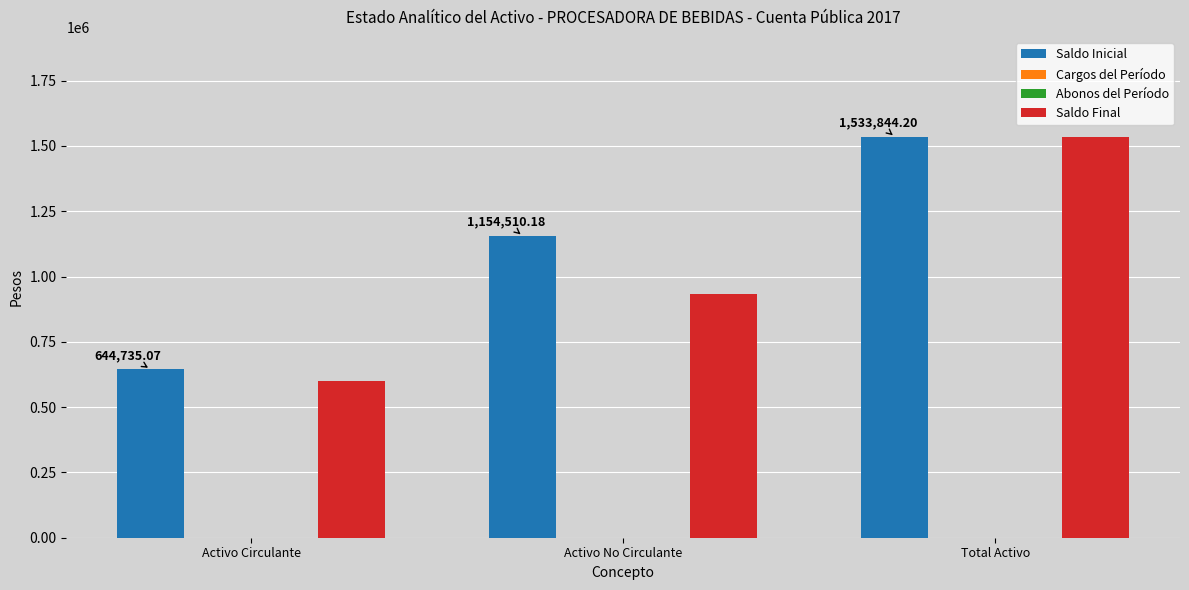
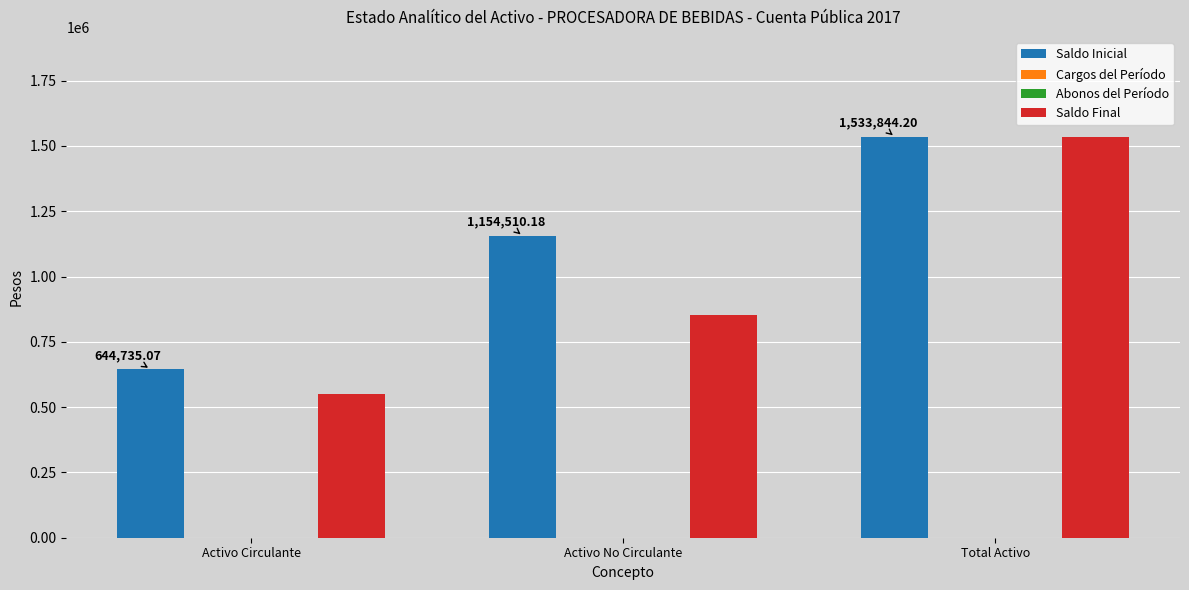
  {
    "Saldo Inicial": {
      "Activo Circulante": "644,735.07",
      "Activo No Circulante": "1,154,510.18",
      "Total Activo": "1,533,844.20"
    },
    "Cargos del Período": {
      "Activo Circulante": "0",
      "Activo No Circulante": "0",
      "Total Activo": "0"
    },
    "Abonos del Período": {
      "Activo Circulante": "0",
      "Activo No Circulante": "0",
      "Total Activo": "0"
    },
    "Saldo Final": {
-     "Activo Circulante": "600000",
-     "Activo No Circulante": "930000",
+     "Activo Circulante": "550000",
+     "Activo No Circulante": "850000",
      "Total Activo": "1530000"
    }
  }
